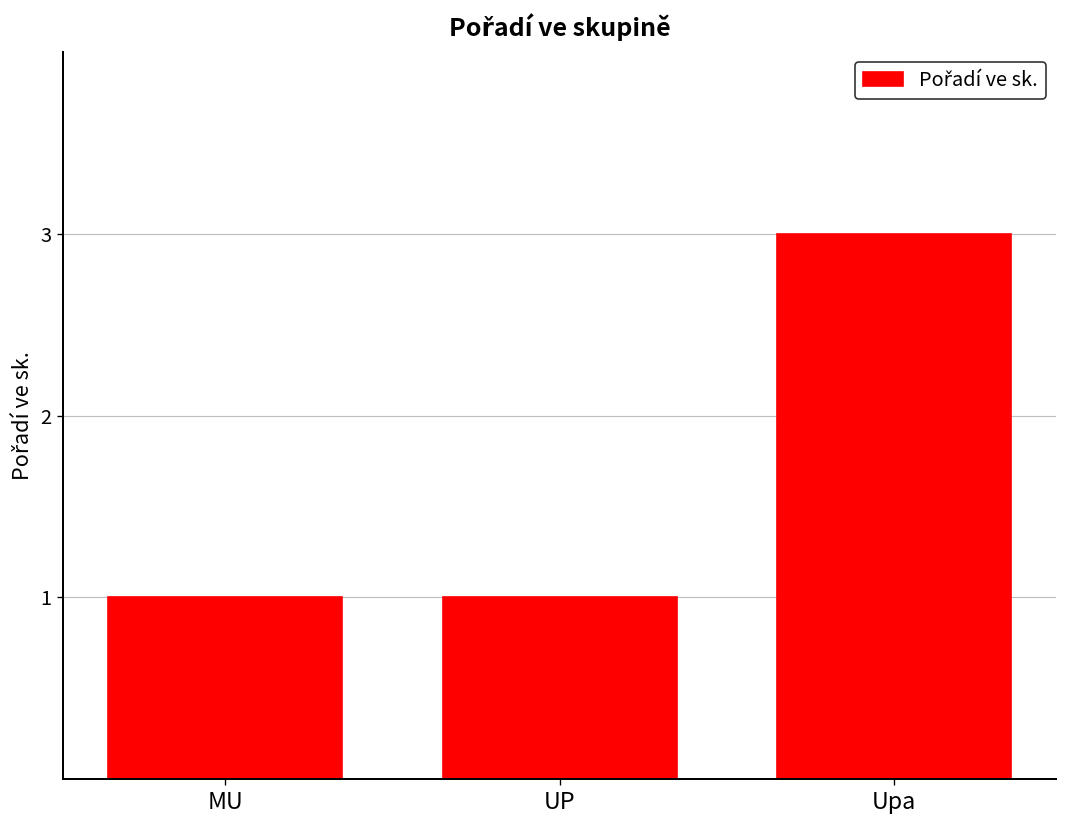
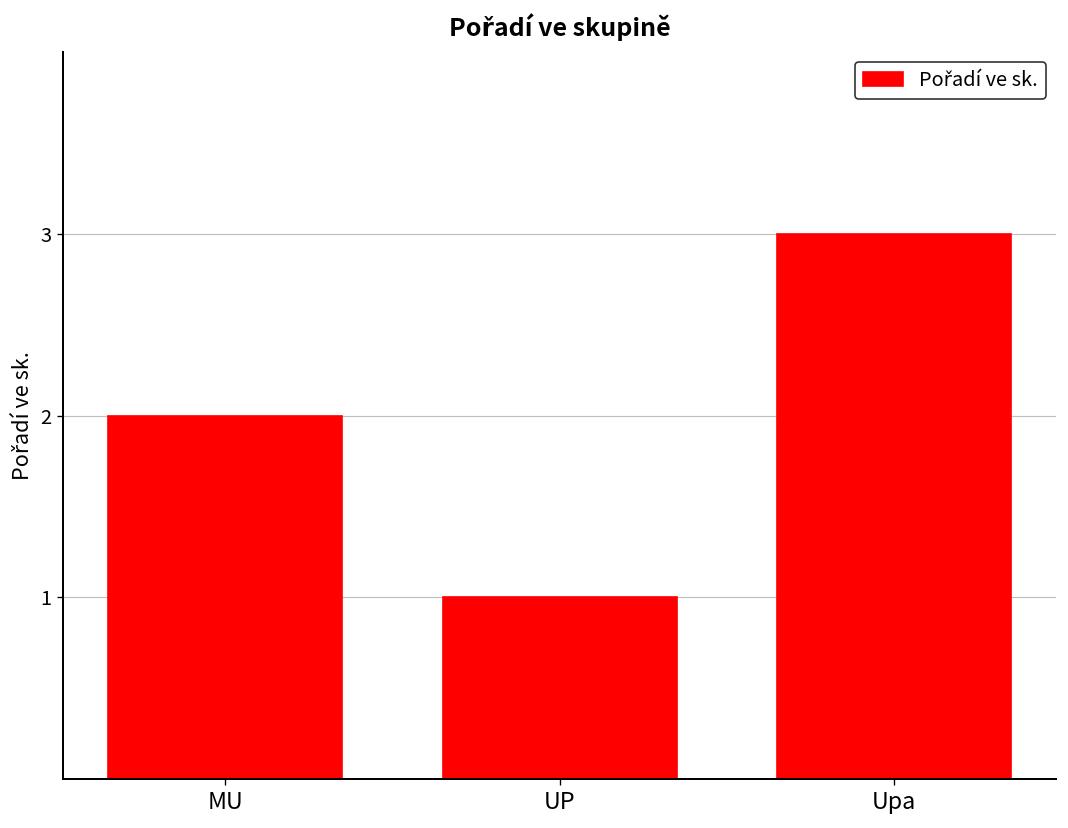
  {
-   "MU": 1,
+   "MU": 2,
    "UP": 1,
    "Upa": 3
  }
